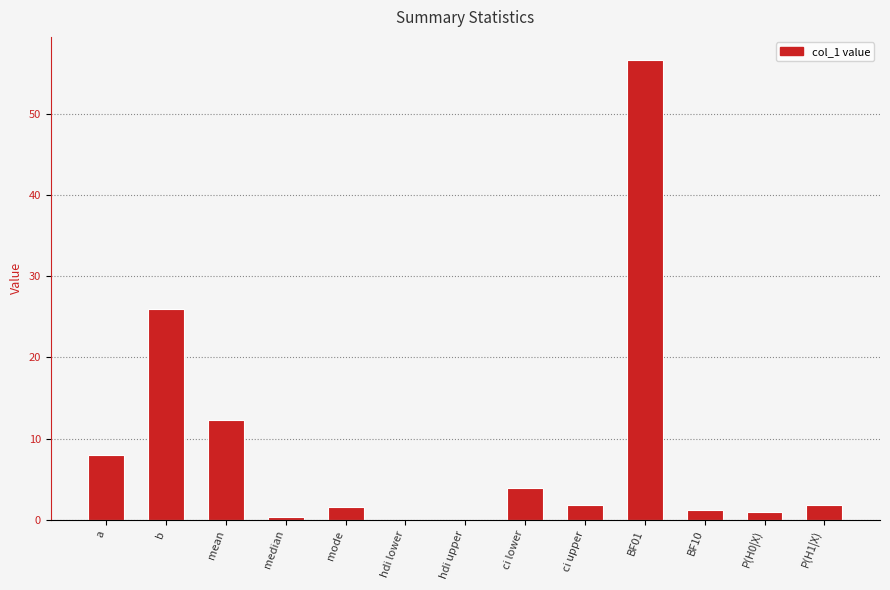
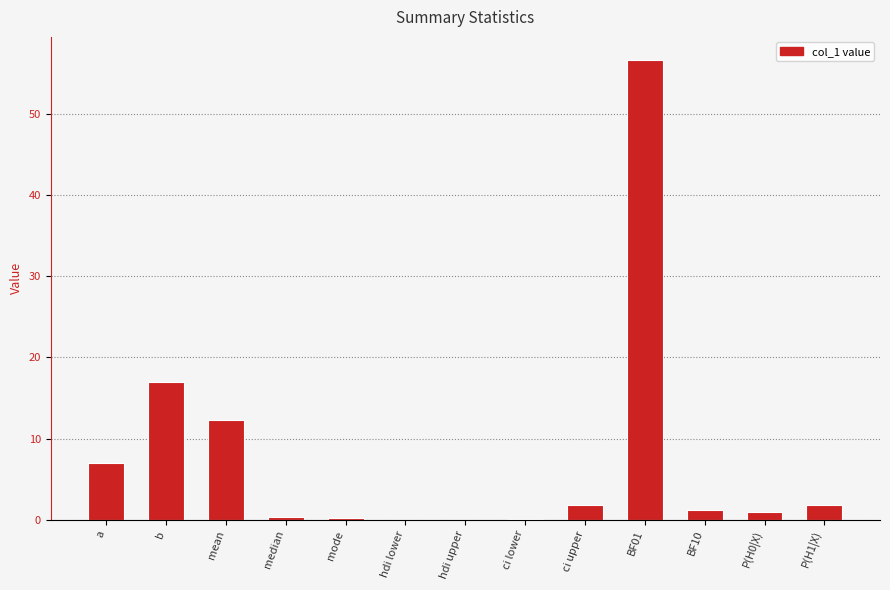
  {
-   "a": 8,
-   "b": 26,
+   "a": 7,
+   "b": 17,
    "mean": 12,
-   "mode": 2,
+   "mode": 0,
    "hdi lower": 0,
    "hdi upper": 0,
-   "ci lower": 4,
+   "ci lower": 0,
    "ci upper": 2,
    "BF01": 57,
    "BF10": 1,
    "P(H0|X)": 1,
    "P(H1|X)": 2
  }
